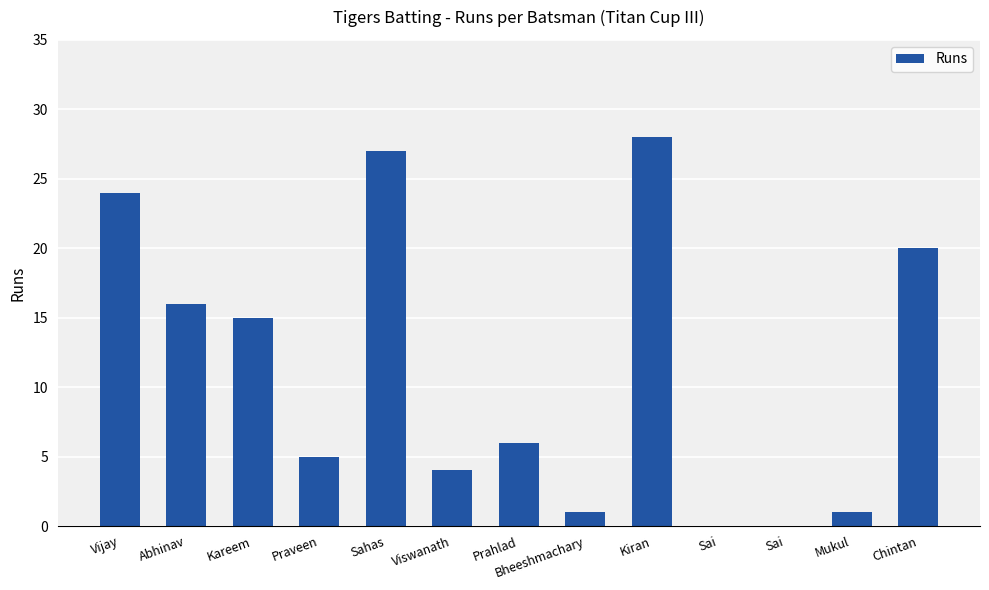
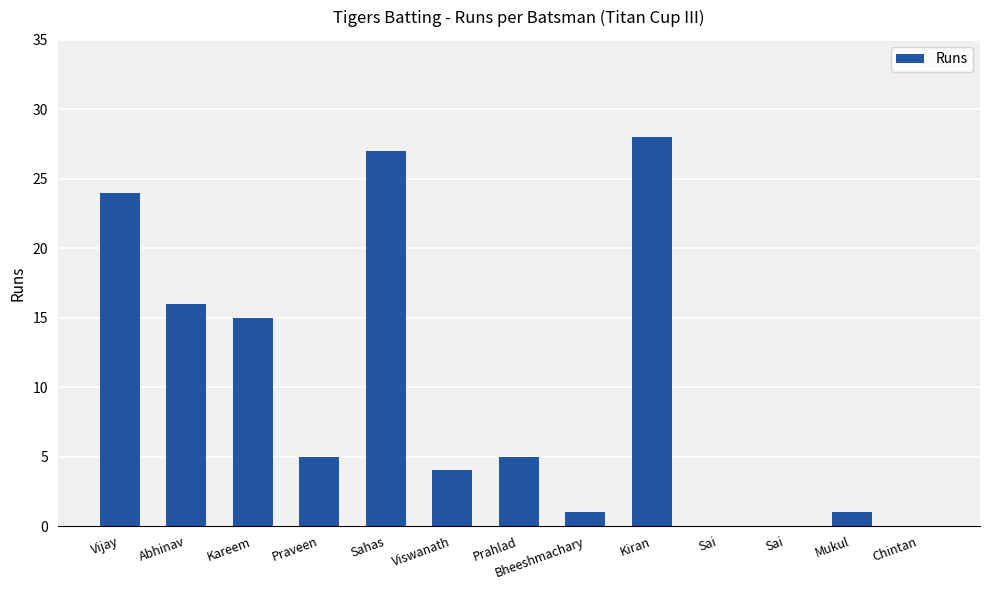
  {
    "Vijay": 24,
    "Abhinav": 16,
    "Kareem": 15,
    "Praveen": 5,
    "Sahas": 27,
    "Viswanath": 4,
-   "Prahlad": 6,
+   "Prahlad": 5,
    "Bheeshmachary": 1,
    "Kiran": 28,
    "Mukul": 1,
-   "Chintan": 20
+   "Chintan": 0
  }
